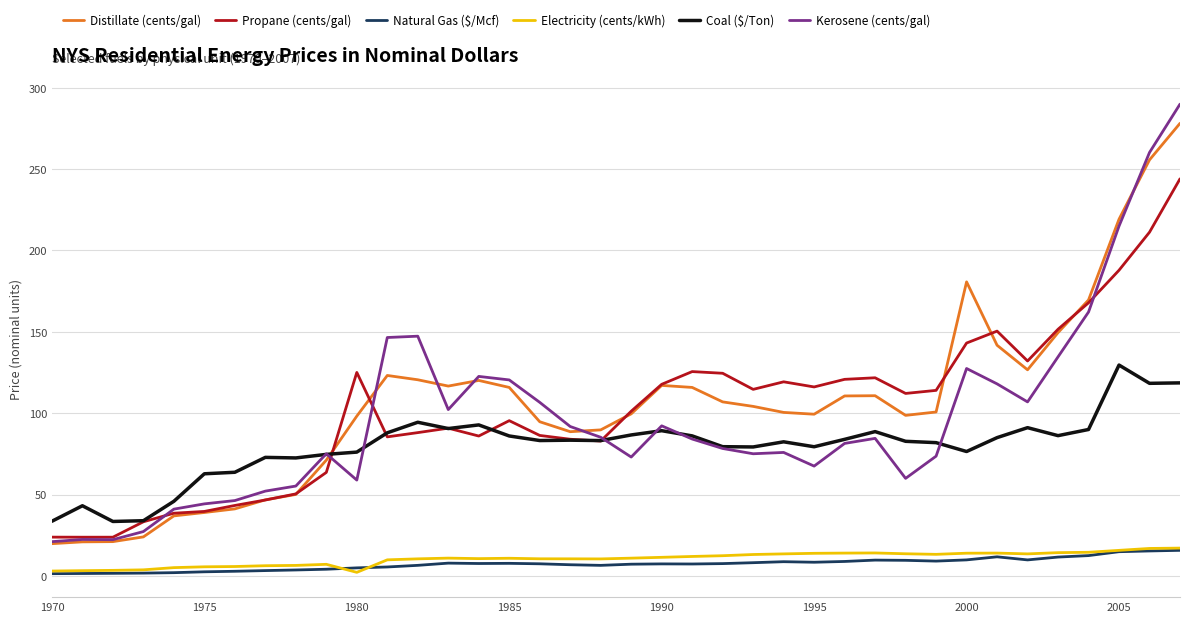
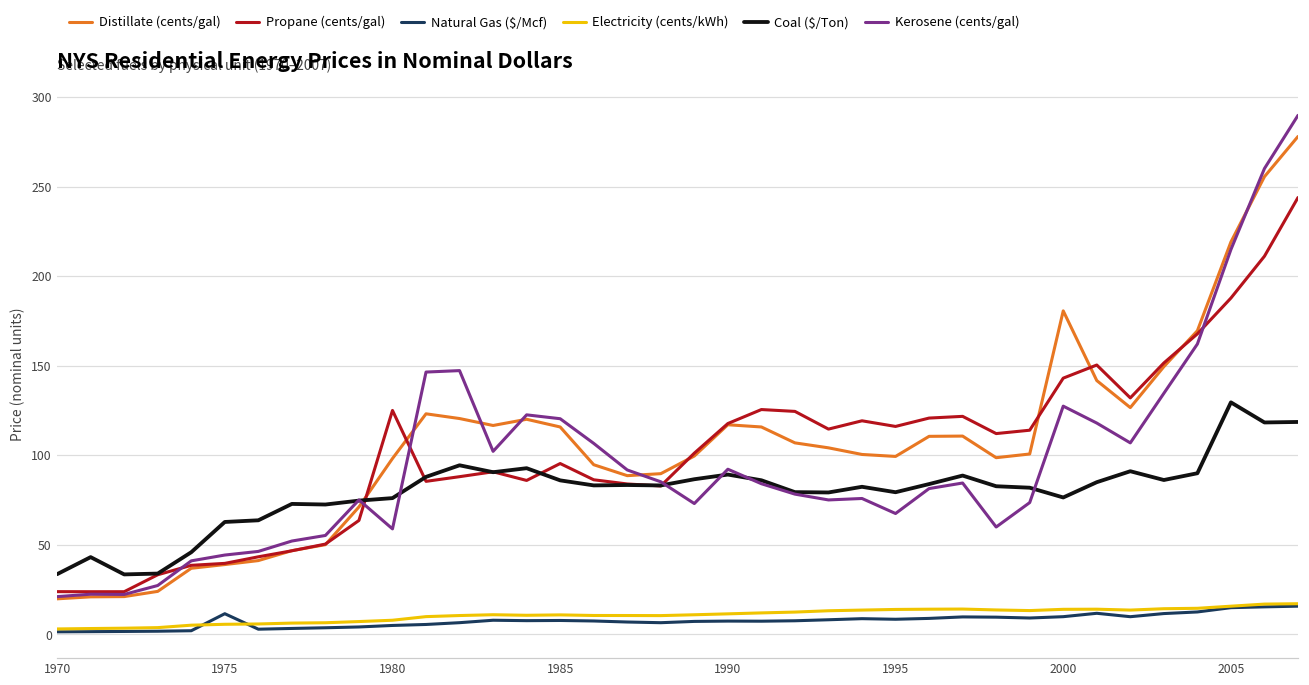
  {
    "Distillate (cents/gal)": {
      "1980": 98,
      "1985": 116,
      "1995": 99,
      "2000": 181,
      "2005": 219
    },
    "Propane (cents/gal)": {
      "1970": 24,
      "1980": 125,
      "1985": 95,
      "1995": 116,
      "2000": 143,
      "2005": 188
    },
    "Natural Gas ($/Mcf)": {
      "1970": 1,
-     "1975": 3,
+     "1975": 12,
      "1980": 5,
      "1985": 8,
      "1990": 7,
      "1995": 8,
      "2000": 10
    },
    "Electricity (cents/kWh)": {
      "1970": 3,
      "1975": 6,
-     "1980": 2,
+     "1980": 8,
      "1985": 11,
      "1990": 11,
      "1995": 14,
      "2000": 14
    },
    "Coal ($/Ton)": {
      "1970": 34,
      "1975": 63,
      "1980": 76,
      "1985": 86,
      "1990": 89,
      "1995": 79,
      "2000": 76,
      "2005": 130
    },
    "Kerosene (cents/gal)": {
      "1975": 44,
      "1980": 59,
      "1985": 120,
      "1990": 92,
      "1995": 67,
      "2000": 127,
      "2005": 215
    }
  }
